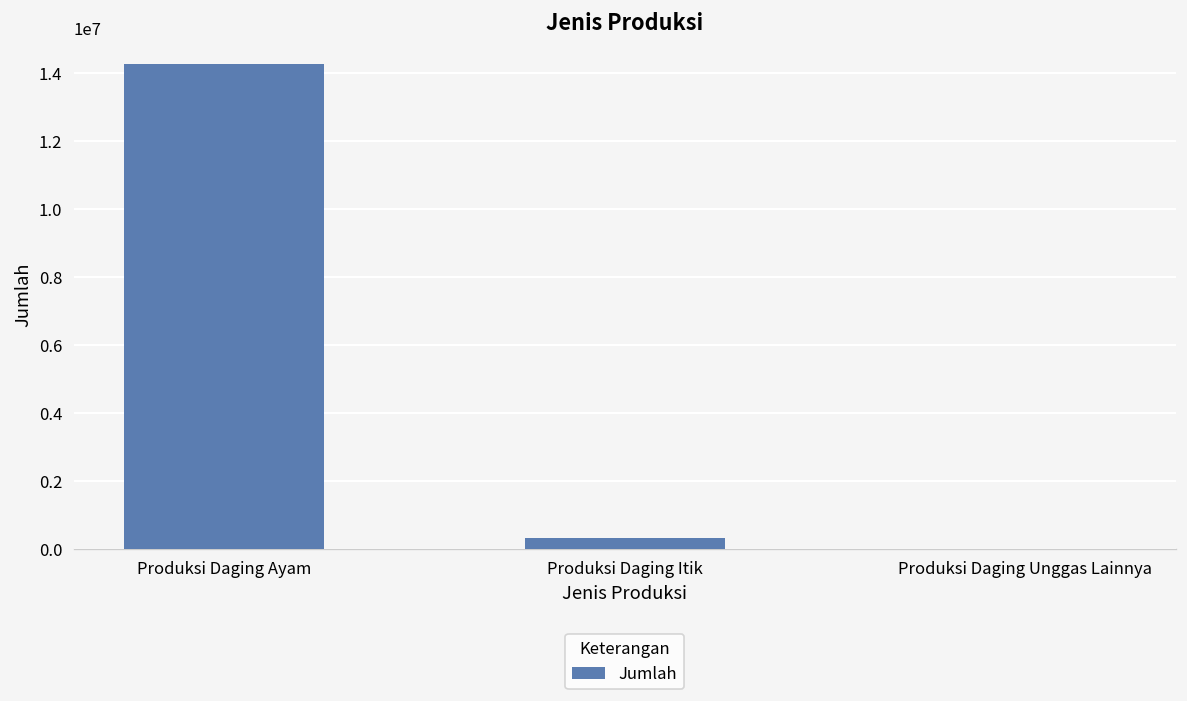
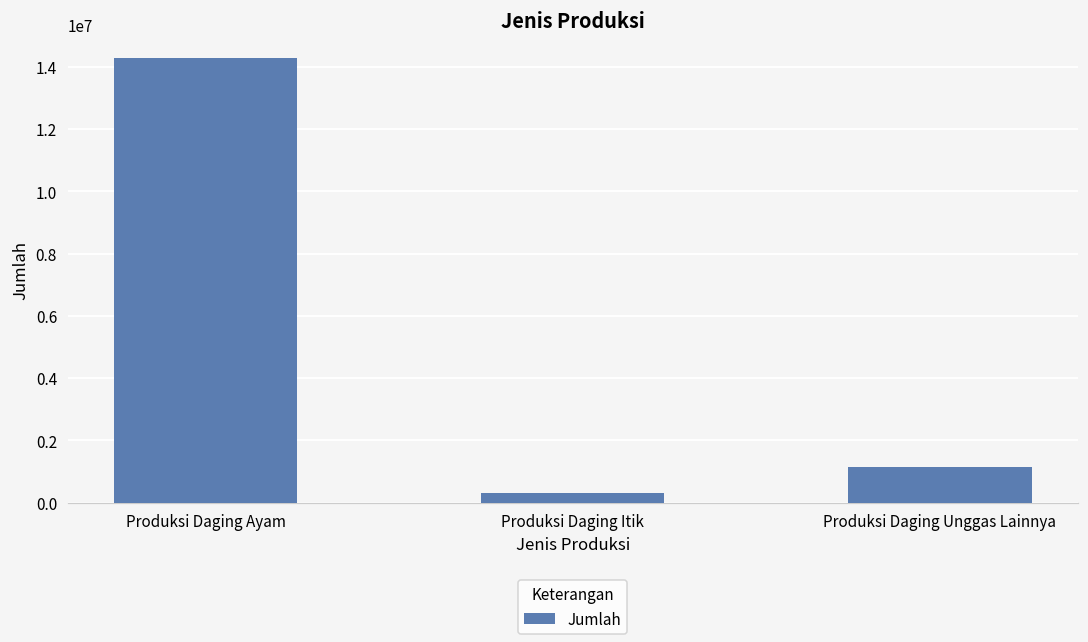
  {
    "Produksi Daging Ayam": 14300000,
    "Produksi Daging Itik": 300000,
-   "Produksi Daging Unggas Lainnya": 0
+   "Produksi Daging Unggas Lainnya": 1200000
  }
